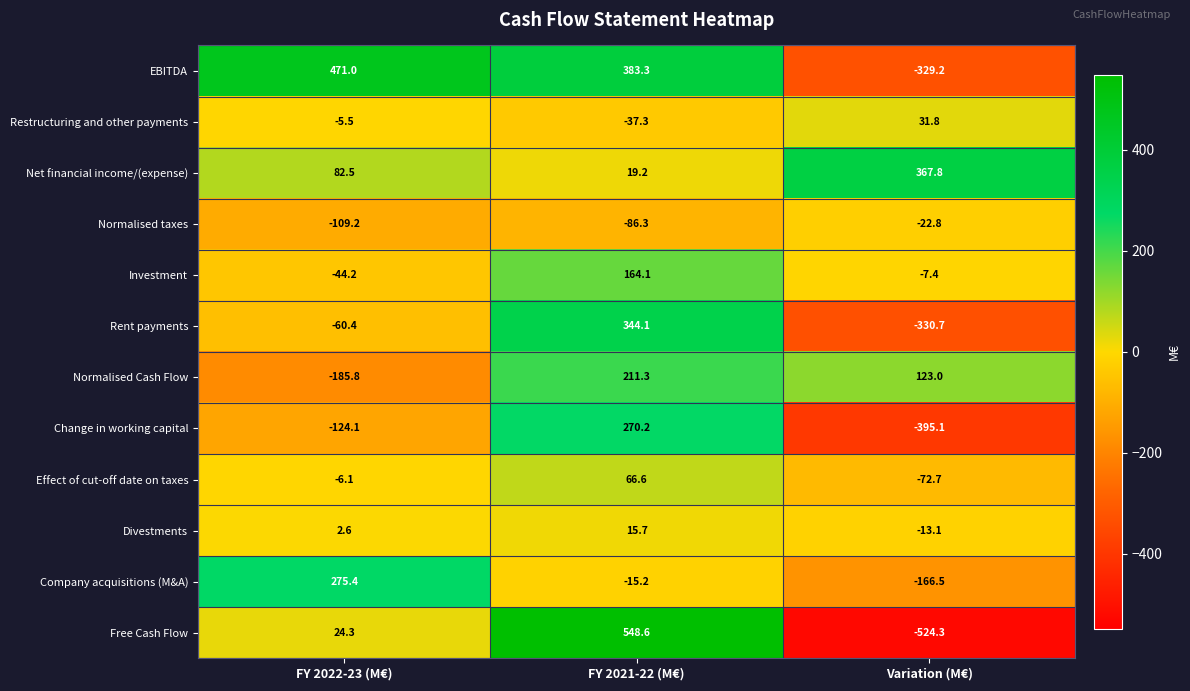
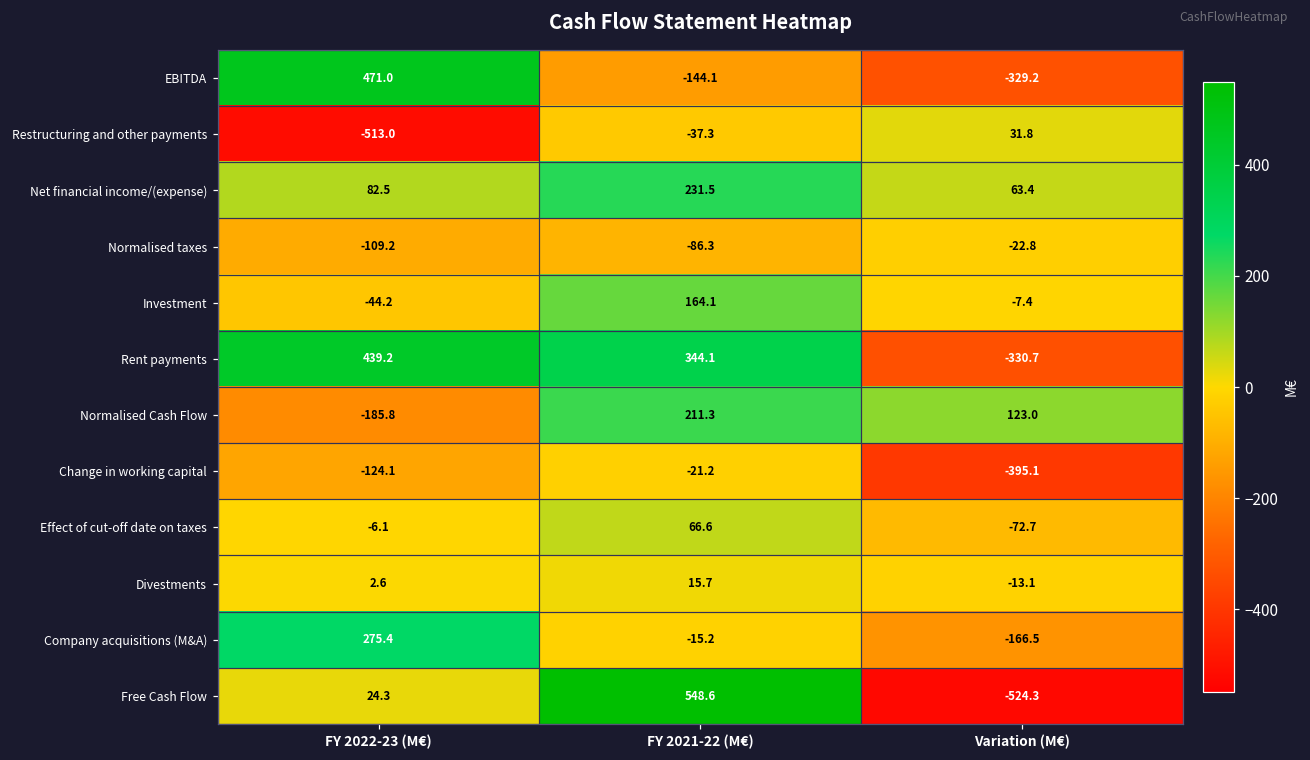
  {
    "EBITDA": {
      "FY 2022-23 (M€)": 471.0,
-     "FY 2021-22 (M€)": 383.3,
+     "FY 2021-22 (M€)": -144.1,
      "Variation (M€)": -329.2
    },
    "Restructuring and other payments": {
-     "FY 2022-23 (M€)": -5.5,
+     "FY 2022-23 (M€)": -513.0,
      "FY 2021-22 (M€)": -37.3,
      "Variation (M€)": 31.8
    },
    "Net financial income/(expense)": {
      "FY 2022-23 (M€)": 82.5,
-     "FY 2021-22 (M€)": 19.2,
-     "Variation (M€)": 367.8
+     "FY 2021-22 (M€)": 231.5,
+     "Variation (M€)": 63.4
    },
    "Normalised taxes": {
      "FY 2022-23 (M€)": -109.2,
      "FY 2021-22 (M€)": -86.3,
      "Variation (M€)": -22.8
    },
    "Investment": {
      "FY 2022-23 (M€)": -44.2,
      "FY 2021-22 (M€)": 164.1,
      "Variation (M€)": -7.4
    },
    "Rent payments": {
-     "FY 2022-23 (M€)": -60.4,
+     "FY 2022-23 (M€)": 439.2,
      "FY 2021-22 (M€)": 344.1,
      "Variation (M€)": -330.7
    },
    "Normalised Cash Flow": {
      "FY 2022-23 (M€)": -185.8,
      "FY 2021-22 (M€)": 211.3,
      "Variation (M€)": 123.0
    },
    "Change in working capital": {
      "FY 2022-23 (M€)": -124.1,
-     "FY 2021-22 (M€)": 270.2,
+     "FY 2021-22 (M€)": -21.2,
      "Variation (M€)": -395.1
    },
    "Effect of cut-off date on taxes": {
      "FY 2022-23 (M€)": -6.1,
      "FY 2021-22 (M€)": 66.6,
      "Variation (M€)": -72.7
    },
    "Divestments": {
      "FY 2022-23 (M€)": 2.6,
      "FY 2021-22 (M€)": 15.7,
      "Variation (M€)": -13.1
    },
    "Company acquisitions (M&A)": {
      "FY 2022-23 (M€)": 275.4,
      "FY 2021-22 (M€)": -15.2,
      "Variation (M€)": -166.5
    },
    "Free Cash Flow": {
      "FY 2022-23 (M€)": 24.3,
      "FY 2021-22 (M€)": 548.6,
      "Variation (M€)": -524.3
    }
  }
